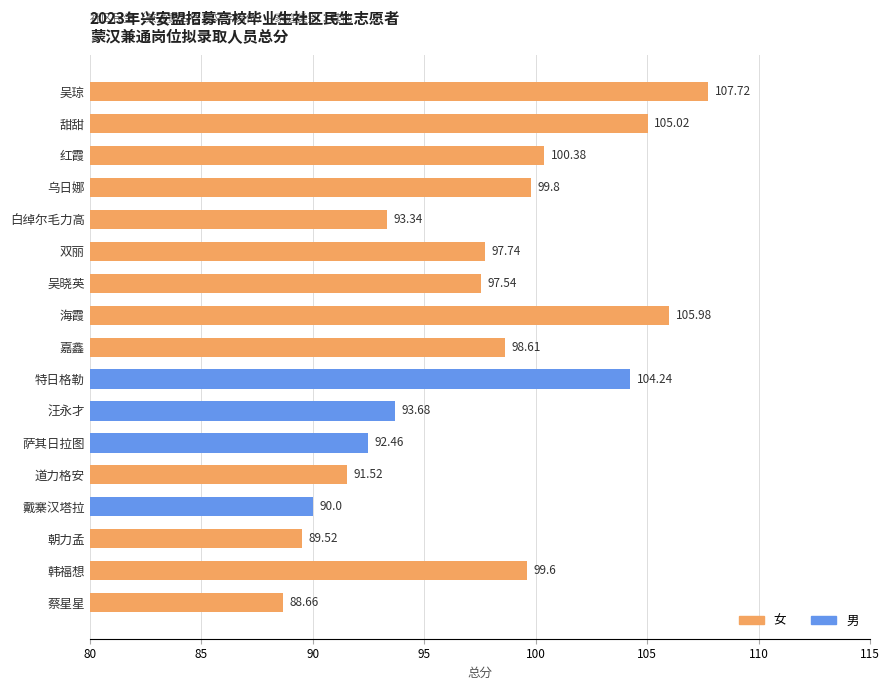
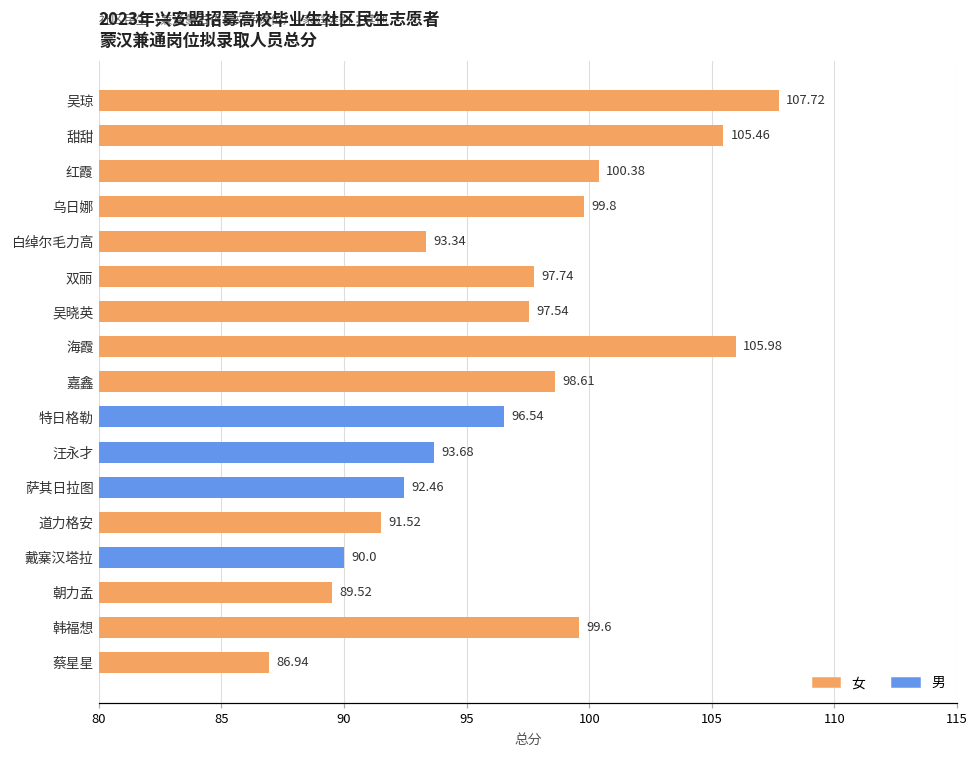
  {
    "吴琼": 107.72,
-   "甜甜": 105.02,
+   "甜甜": 105.46,
    "红霞": 100.38,
    "乌日娜": 99.8,
    "白绰尔毛力高": 93.34,
    "双丽": 97.74,
    "吴晓英": 97.54,
    "海霞": 105.98,
    "嘉鑫": 98.61,
-   "特日格勒": 104.24,
+   "特日格勒": 96.54,
    "汪永才": 93.68,
    "萨其日拉图": 92.46,
    "道力格安": 91.52,
    "戴寨汉塔拉": 90.0,
    "朝力孟": 89.52,
    "韩福想": 99.6,
-   "蔡星星": 88.66
+   "蔡星星": 86.94
  }
